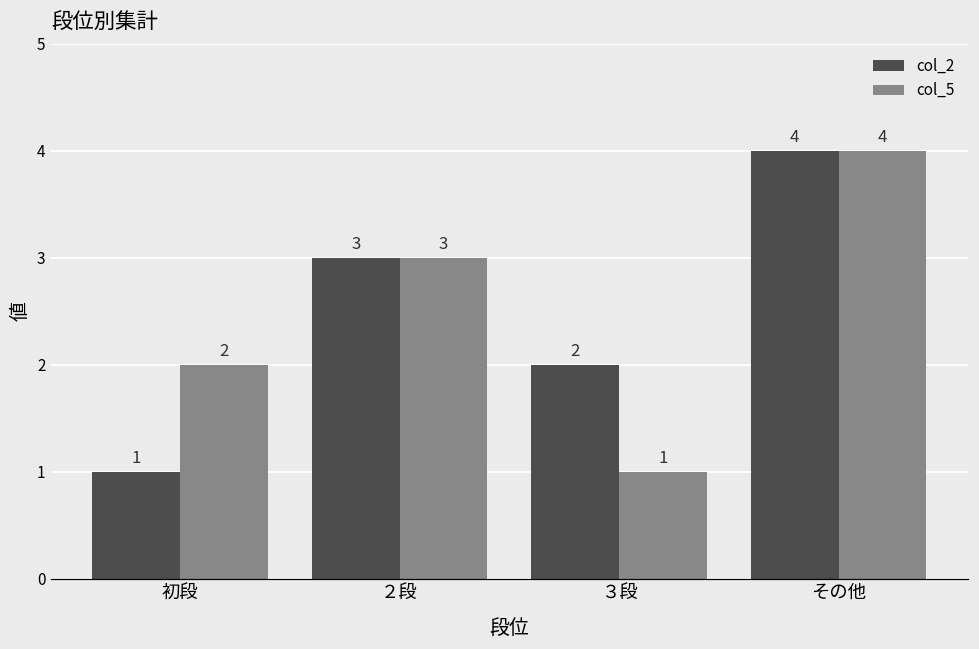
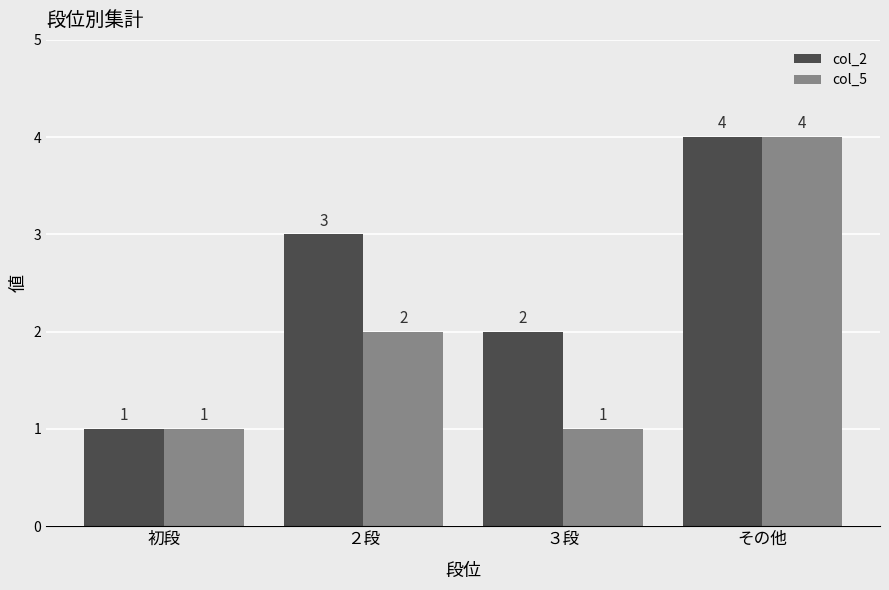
  {
    "col_2": {
      "初段": 1,
      "２段": 3,
      "３段": 2,
      "その他": 4
    },
    "col_5": {
-     "初段": 2,
-     "２段": 3,
+     "初段": 1,
+     "２段": 2,
      "３段": 1,
      "その他": 4
    }
  }
